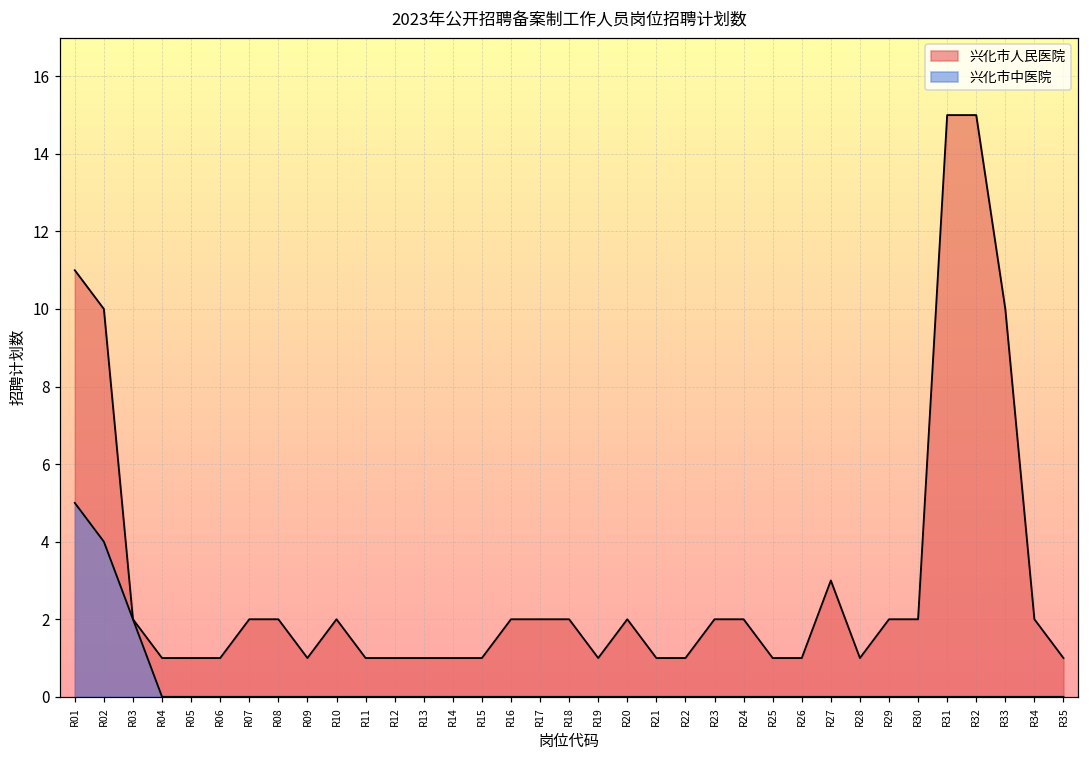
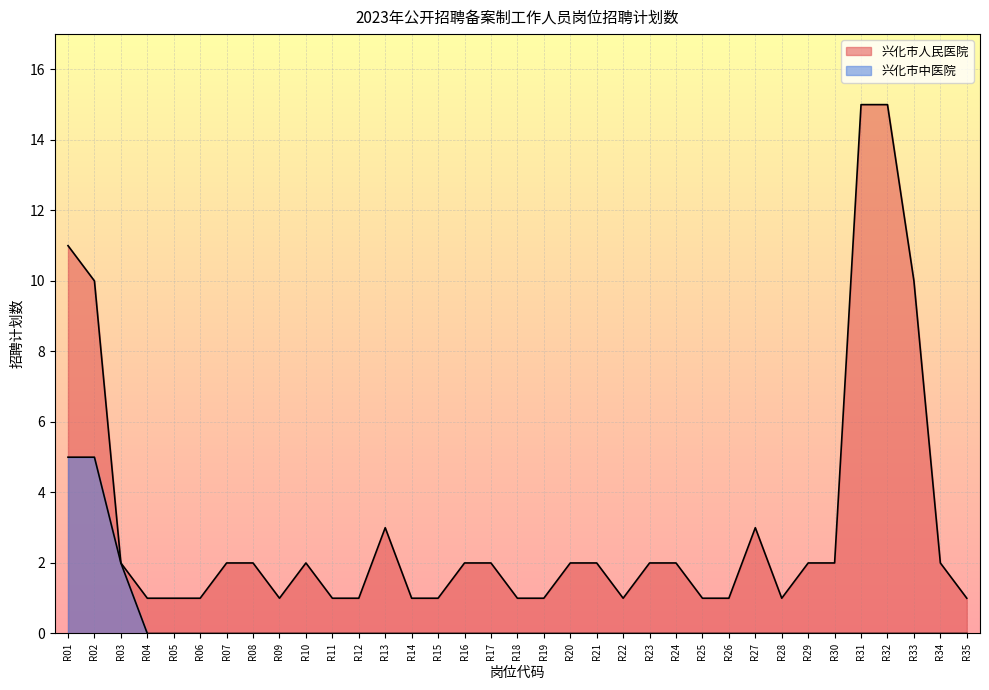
  {
    "兴化市人民医院": {
      "R01": 11,
      "R02": 10,
      "R04": 1,
      "R05": 1,
      "R06": 1,
      "R07": 2,
      "R08": 2,
      "R09": 1,
      "R10": 2,
      "R11": 1,
      "R12": 1,
-     "R13": 1,
+     "R13": 3,
      "R14": 1,
      "R15": 1,
      "R16": 2,
      "R17": 2,
-     "R18": 2,
+     "R18": 1,
      "R19": 1,
      "R20": 2,
-     "R21": 1,
+     "R21": 2,
      "R22": 1,
      "R23": 2,
      "R24": 2,
      "R25": 1,
      "R26": 1,
      "R27": 3,
      "R28": 1,
      "R29": 2,
      "R30": 2,
      "R31": 15,
      "R32": 15,
      "R33": 10,
      "R34": 2,
      "R35": 1
    },
    "兴化市中医院": {
      "R01": 5,
-     "R02": 4,
+     "R02": 5,
      "R04": 0,
      "R05": 0,
      "R06": 0,
      "R07": 0,
      "R08": 0,
      "R09": 0,
      "R10": 0,
      "R11": 0,
      "R12": 0,
      "R13": 0,
      "R14": 0,
      "R15": 0,
      "R16": 0,
      "R17": 0,
      "R18": 0,
      "R19": 0,
      "R20": 0,
      "R21": 0,
      "R22": 0,
      "R23": 0,
      "R24": 0,
      "R25": 0,
      "R26": 0,
      "R27": 0,
      "R28": 0,
      "R29": 0,
      "R30": 0,
      "R31": 0,
      "R32": 0,
      "R33": 0,
      "R34": 0,
      "R35": 0
    }
  }
